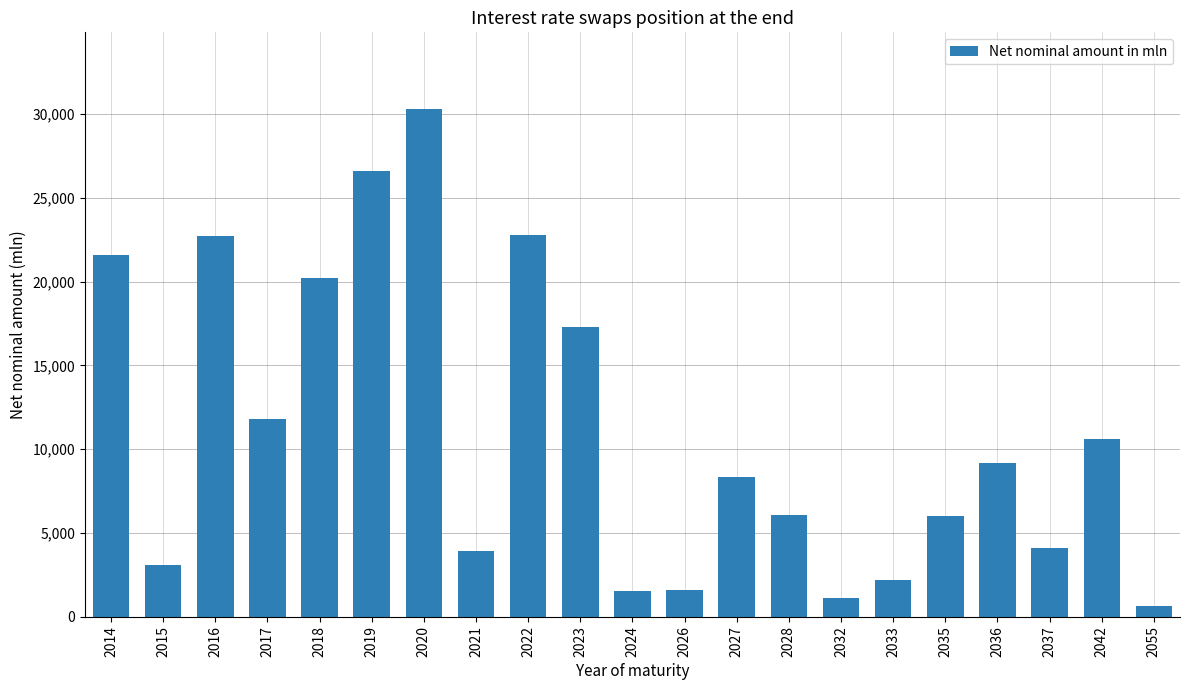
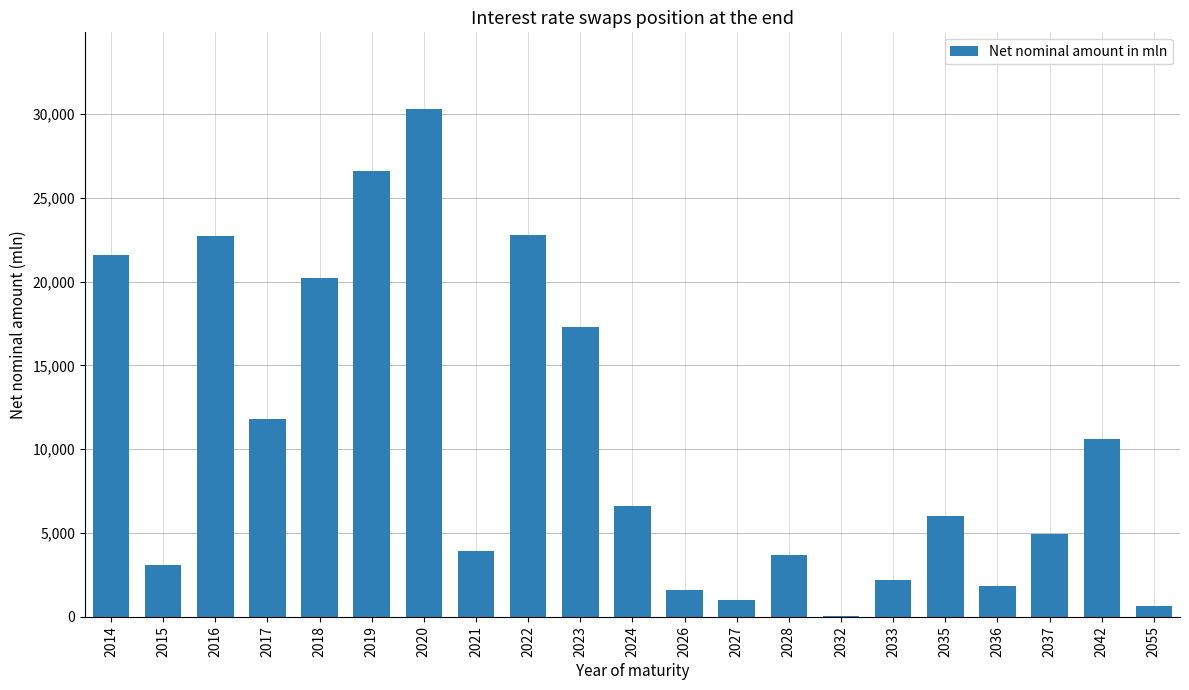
  {
    "2014": "21,600",
    "2015": "3,100",
    "2016": "22,700",
    "2017": "11,800",
    "2018": "20,200",
    "2019": "26,600",
    "2020": "30,300",
    "2021": "3,900",
    "2022": "22,800",
    "2023": "17,300",
-   "2024": "1,500",
+   "2024": "6,600",
    "2026": "1,600",
-   "2027": "8,400",
-   "2028": "6,100",
-   "2032": "1,100",
+   "2027": "1,000",
+   "2028": "3,700",
+   "2032": "0",
    "2033": "2,200",
    "2035": "6,000",
-   "2036": "9,200",
-   "2037": "4,100",
+   "2036": "1,800",
+   "2037": "5,000",
    "2042": "10,600",
    "2055": "600"
  }
